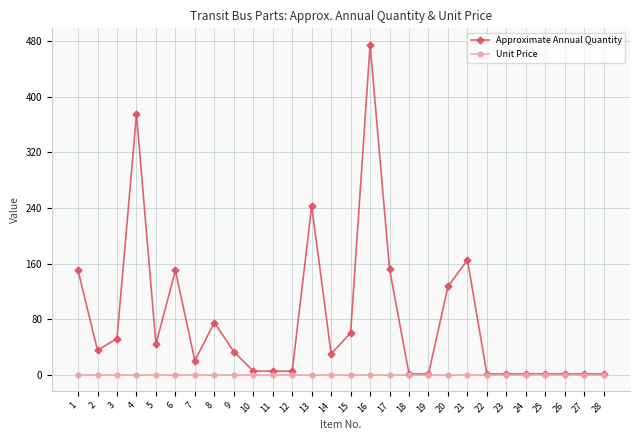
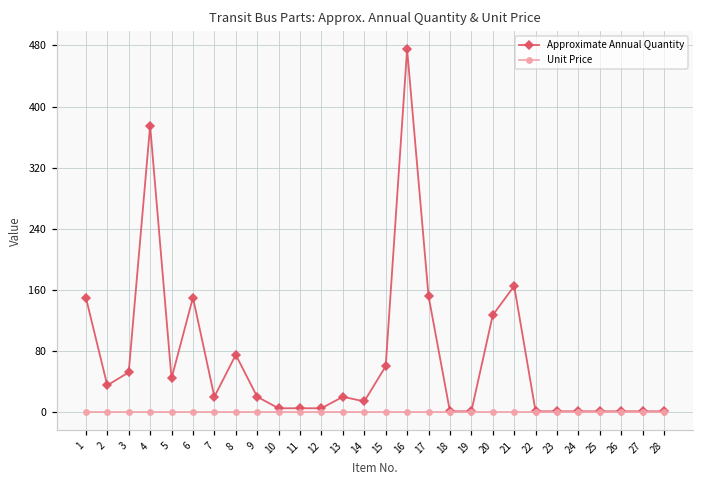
  {
    "Approximate Annual Quantity": {
      "1": 150,
      "2": 40,
      "3": 50,
      "4": 380,
      "5": 40,
      "6": 150,
      "7": 20,
      "8": 80,
-     "9": 30,
+     "9": 20,
      "10": 10,
      "11": 10,
      "12": 10,
-     "13": 240,
-     "14": 30,
+     "13": 20,
+     "14": 10,
      "15": 60,
      "16": 480,
      "17": 150,
      "20": 130,
      "21": 170
    },
    "Unit Price": {
      "1": 0,
      "2": 0,
      "3": 0,
      "4": 0,
      "5": 0,
      "6": 0,
      "7": 0,
      "8": 0,
      "9": 0,
      "10": 0,
      "11": 0,
      "12": 0,
      "13": 0,
      "14": 0,
      "15": 0,
      "16": 0,
      "17": 0,
      "20": 0,
      "21": 0
    }
  }
